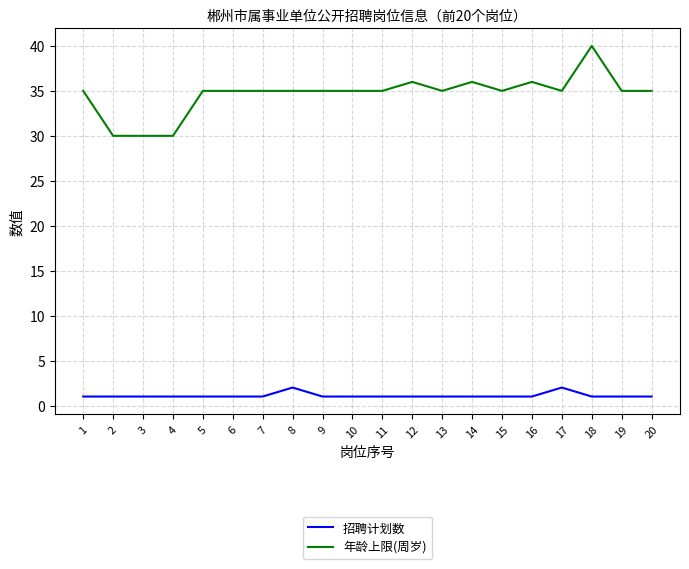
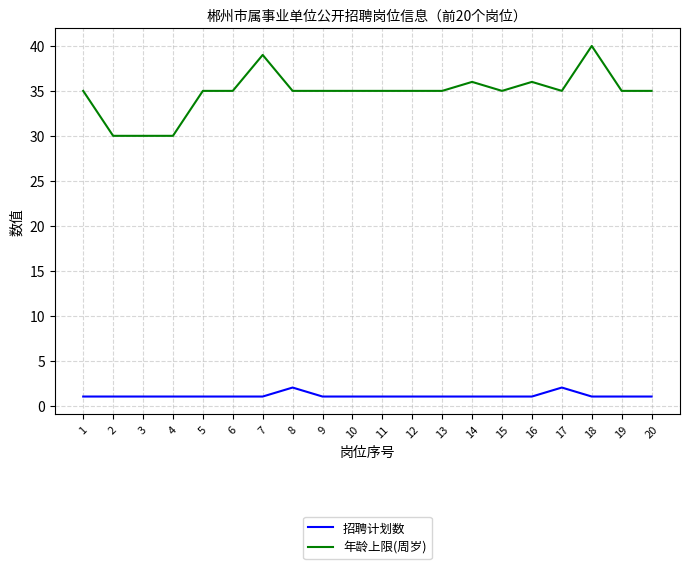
  {
    "招聘计划数": {
      "1": 1,
      "2": 1,
      "3": 1,
      "4": 1,
      "5": 1,
      "6": 1,
      "7": 1,
      "8": 2,
      "9": 1,
      "10": 1,
      "11": 1,
      "12": 1,
      "13": 1,
      "14": 1,
      "15": 1,
      "16": 1,
      "17": 2,
      "18": 1,
      "19": 1,
      "20": 1
    },
    "年龄上限(周岁)": {
      "1": 35,
      "2": 30,
      "3": 30,
      "4": 30,
      "5": 35,
      "6": 35,
-     "7": 35,
+     "7": 39,
      "8": 35,
      "9": 35,
      "10": 35,
      "11": 35,
-     "12": 36,
+     "12": 35,
      "13": 35,
      "14": 36,
      "15": 35,
      "16": 36,
      "17": 35,
      "18": 40,
      "19": 35,
      "20": 35
    }
  }
